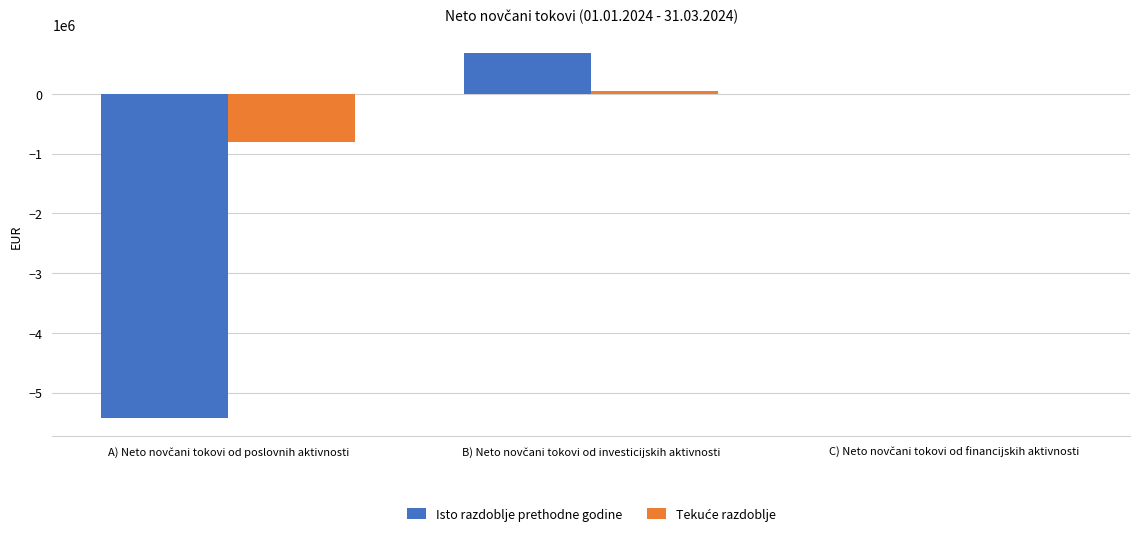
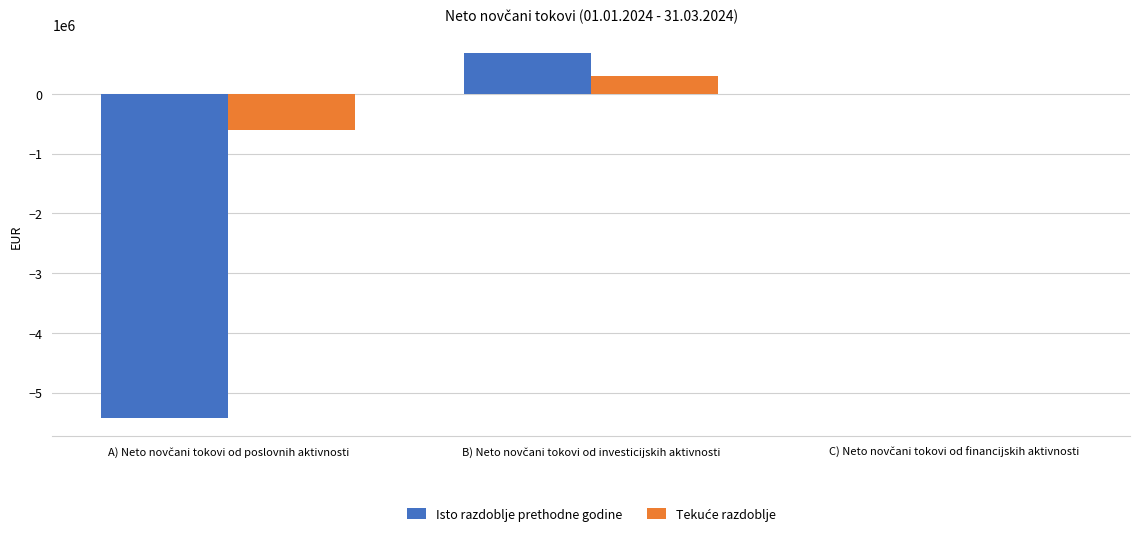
  {
    "Isto razdoblje prethodne godine": {
      "A) Neto novčani tokovi od poslovnih aktivnosti": -5400000,
      "B) Neto novčani tokovi od investicijskih aktivnosti": 700000,
      "C) Neto novčani tokovi od financijskih aktivnosti": 0
    },
    "Tekuće razdoblje": {
-     "A) Neto novčani tokovi od poslovnih aktivnosti": -800000,
-     "B) Neto novčani tokovi od investicijskih aktivnosti": 0,
+     "A) Neto novčani tokovi od poslovnih aktivnosti": -600000,
+     "B) Neto novčani tokovi od investicijskih aktivnosti": 300000,
      "C) Neto novčani tokovi od financijskih aktivnosti": 0
    }
  }
